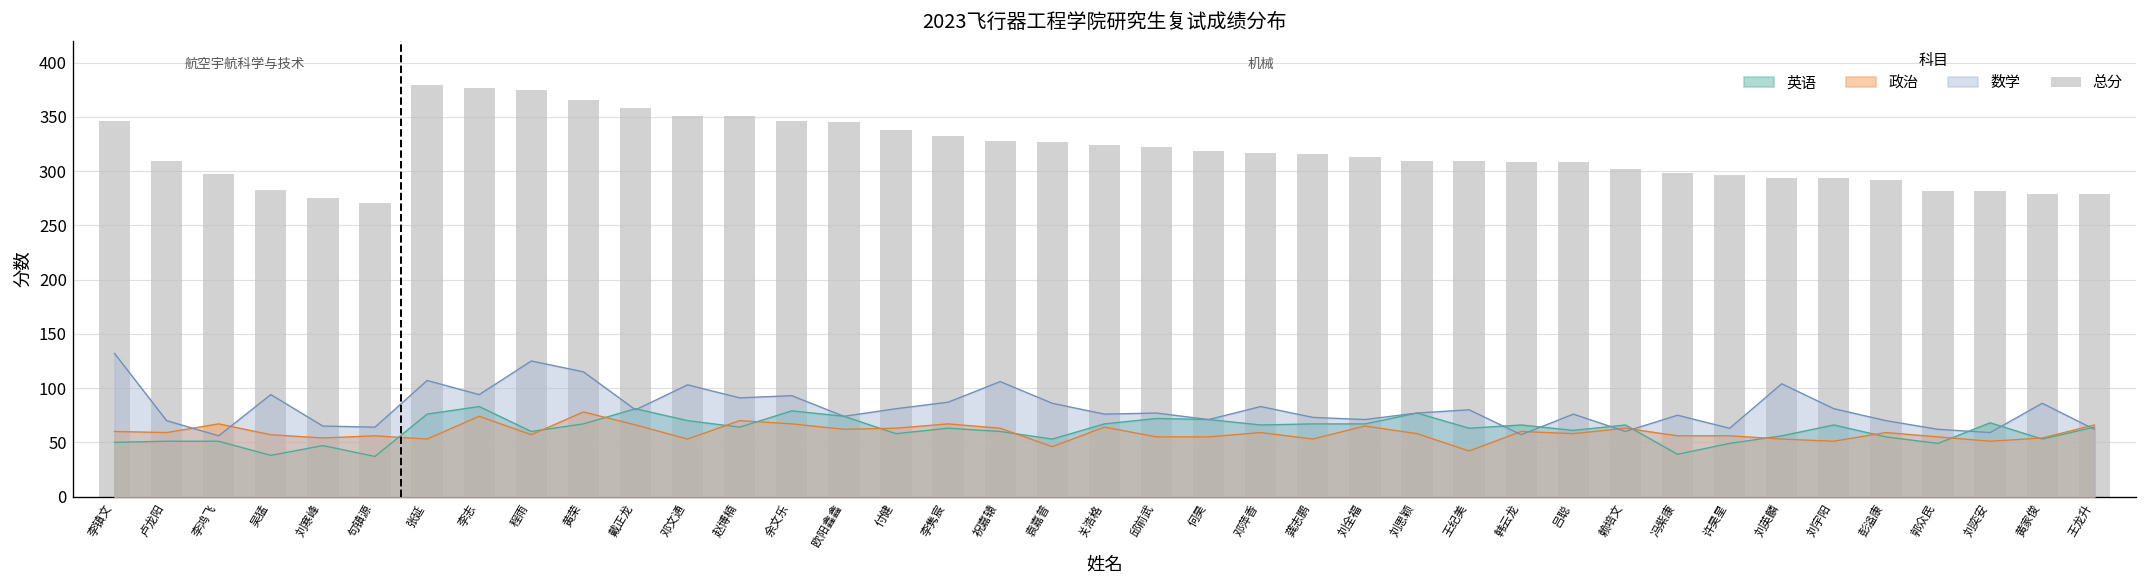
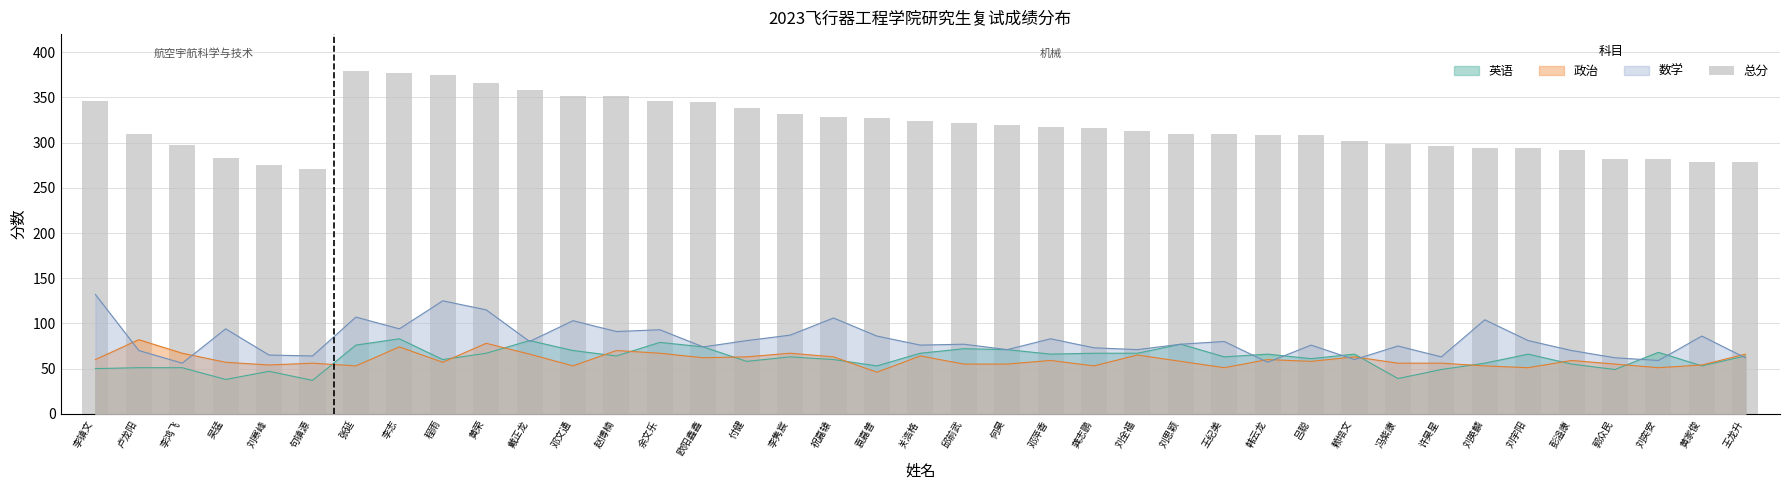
  {
    "政治": {
      "李镇文": 60,
-     "卢龙阳": 60,
+     "卢龙阳": 80,
      "李鸿飞": 70,
      "吴猛": 60,
      "刘寒峰": 50,
      "句镇源": 60,
      "张延": 50,
      "李志": 70,
      "程雨": 60,
      "黄荣": 80,
      "戴正龙": 70,
      "邓文通": 50,
      "赵博楠": 70,
      "余文乐": 70,
      "欧阳鑫鑫": 60,
      "付健": 60,
      "李隽宸": 70,
      "祝嘉辕": 60,
      "袁嘉普": 50,
      "关浩格": 60,
      "邱前武": 60,
      "何昊": 60,
      "邓萍香": 60,
      "龚志鹏": 50,
      "刘思颖": 60,
-     "王纪美": 40,
+     "王纪美": 50,
      "韩云龙": 60,
      "吕聪": 60,
      "赖培文": 60,
      "冯紫康": 60,
      "许昊星": 60,
      "刘英麟": 50,
      "刘宇阳": 50,
      "彭溢康": 60,
      "郭众民": 60,
      "刘奕安": 50
    }
  }
